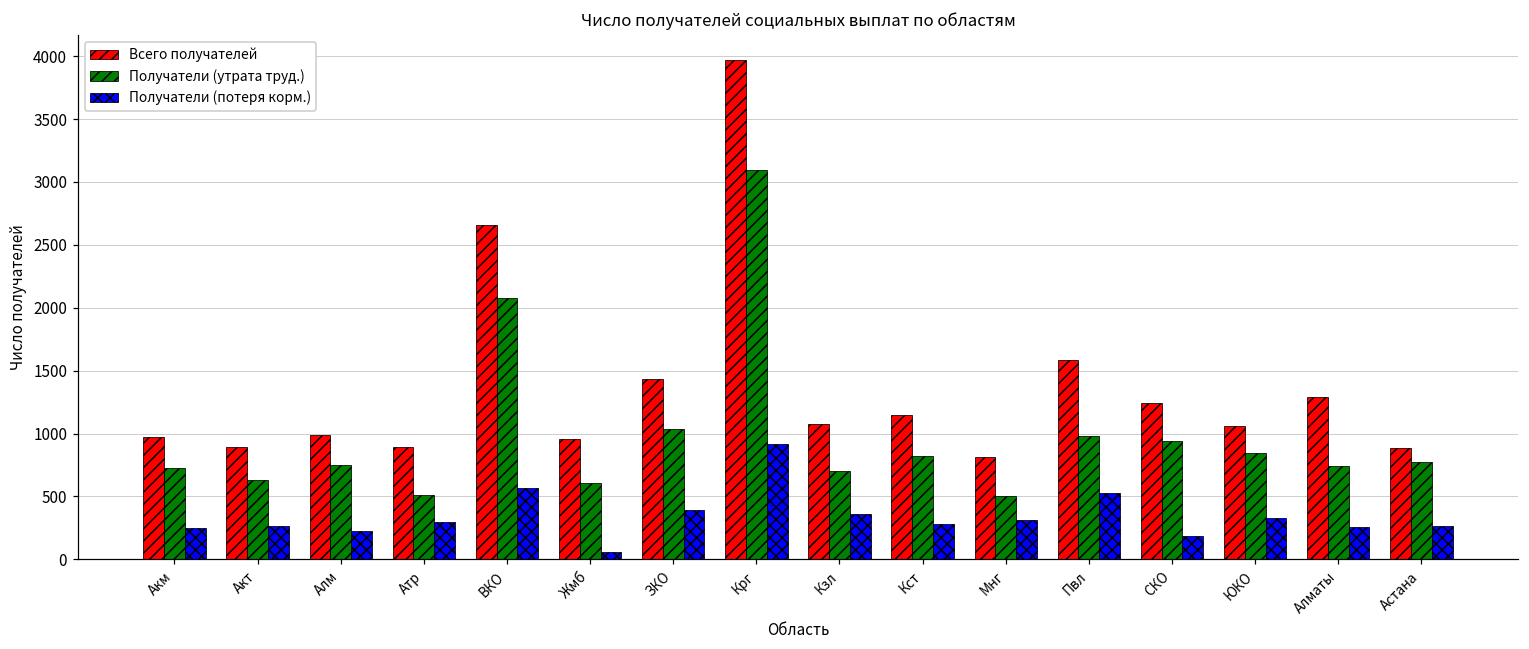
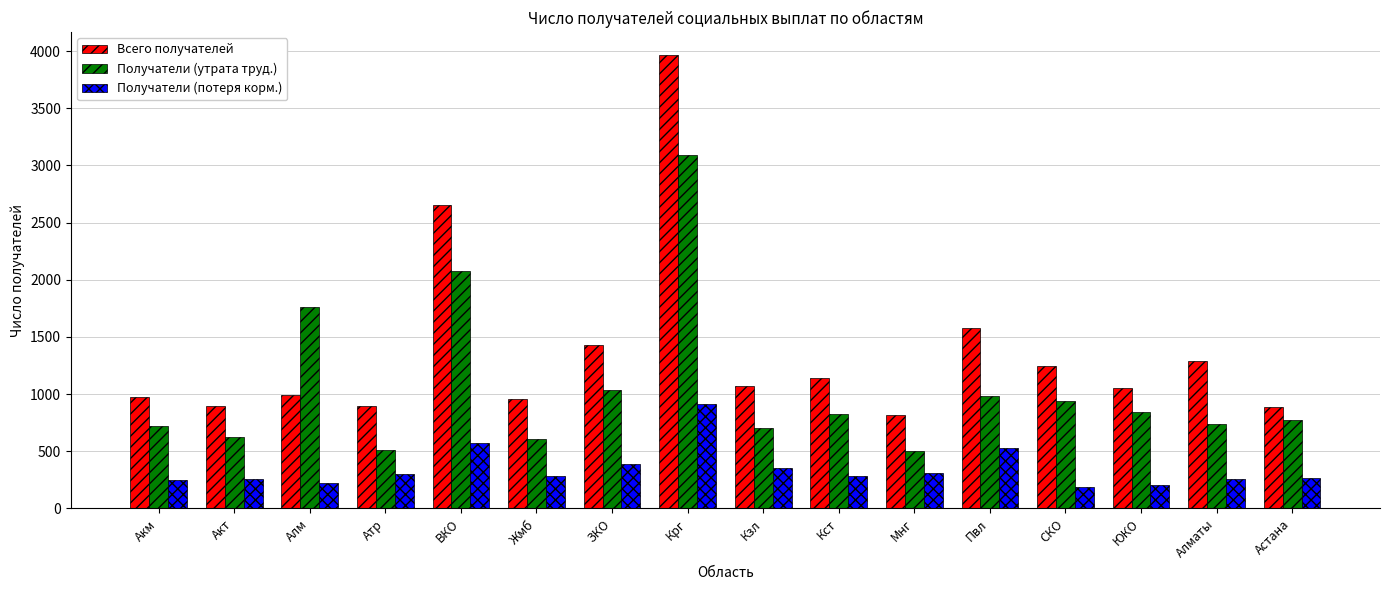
  {
    "Всего получателей": {
      "Акм": 970,
      "Акт": 890,
      "Алм": 990,
      "Атр": 890,
      "ВКО": 2660,
      "Жмб": 950,
      "ЗКО": 1430,
      "Крг": 3970,
      "Кзл": 1070,
      "Кст": 1140,
      "Мнг": 820,
      "Пвл": 1580,
      "СКО": 1240,
      "ЮКО": 1060,
      "Алматы": 1290,
      "Астана": 890
    },
    "Получатели (утрата труд.)": {
      "Акм": 730,
      "Акт": 630,
-     "Алм": 750,
+     "Алм": 1760,
      "Атр": 510,
      "ВКО": 2080,
      "Жмб": 610,
      "ЗКО": 1030,
      "Крг": 3090,
      "Кзл": 700,
      "Кст": 820,
      "Мнг": 500,
      "Пвл": 980,
      "СКО": 940,
      "ЮКО": 840,
      "Алматы": 740,
      "Астана": 780
    },
    "Получатели (потеря корм.)": {
      "Акм": 250,
      "Акт": 260,
      "Алм": 230,
      "Атр": 300,
      "ВКО": 570,
-     "Жмб": 60,
+     "Жмб": 280,
      "ЗКО": 390,
      "Крг": 910,
      "Кзл": 360,
      "Кст": 280,
      "Мнг": 310,
      "Пвл": 530,
      "СКО": 180,
-     "ЮКО": 330,
+     "ЮКО": 210,
      "Алматы": 260,
      "Астана": 270
    }
  }
